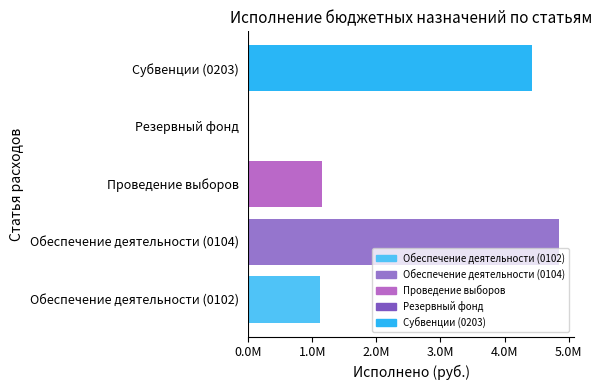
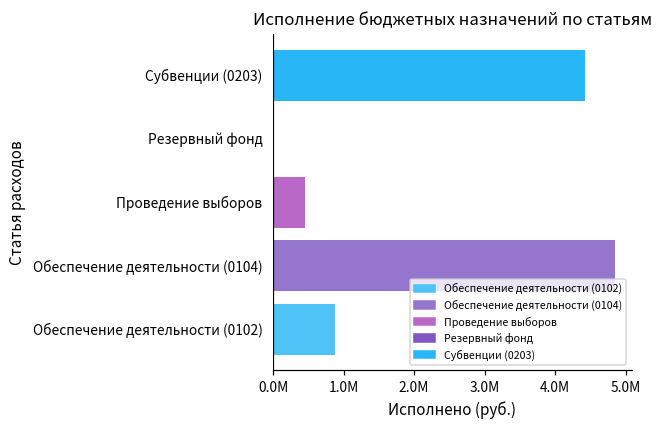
  {
    "Субвенции (0203)": 4400000,
    "Резервный фонд": 0,
-   "Проведение выборов": 1200000,
+   "Проведение выборов": 500000,
    "Обеспечение деятельности (0104)": 4800000,
-   "Обеспечение деятельности (0102)": 1100000
+   "Обеспечение деятельности (0102)": 900000
  }
